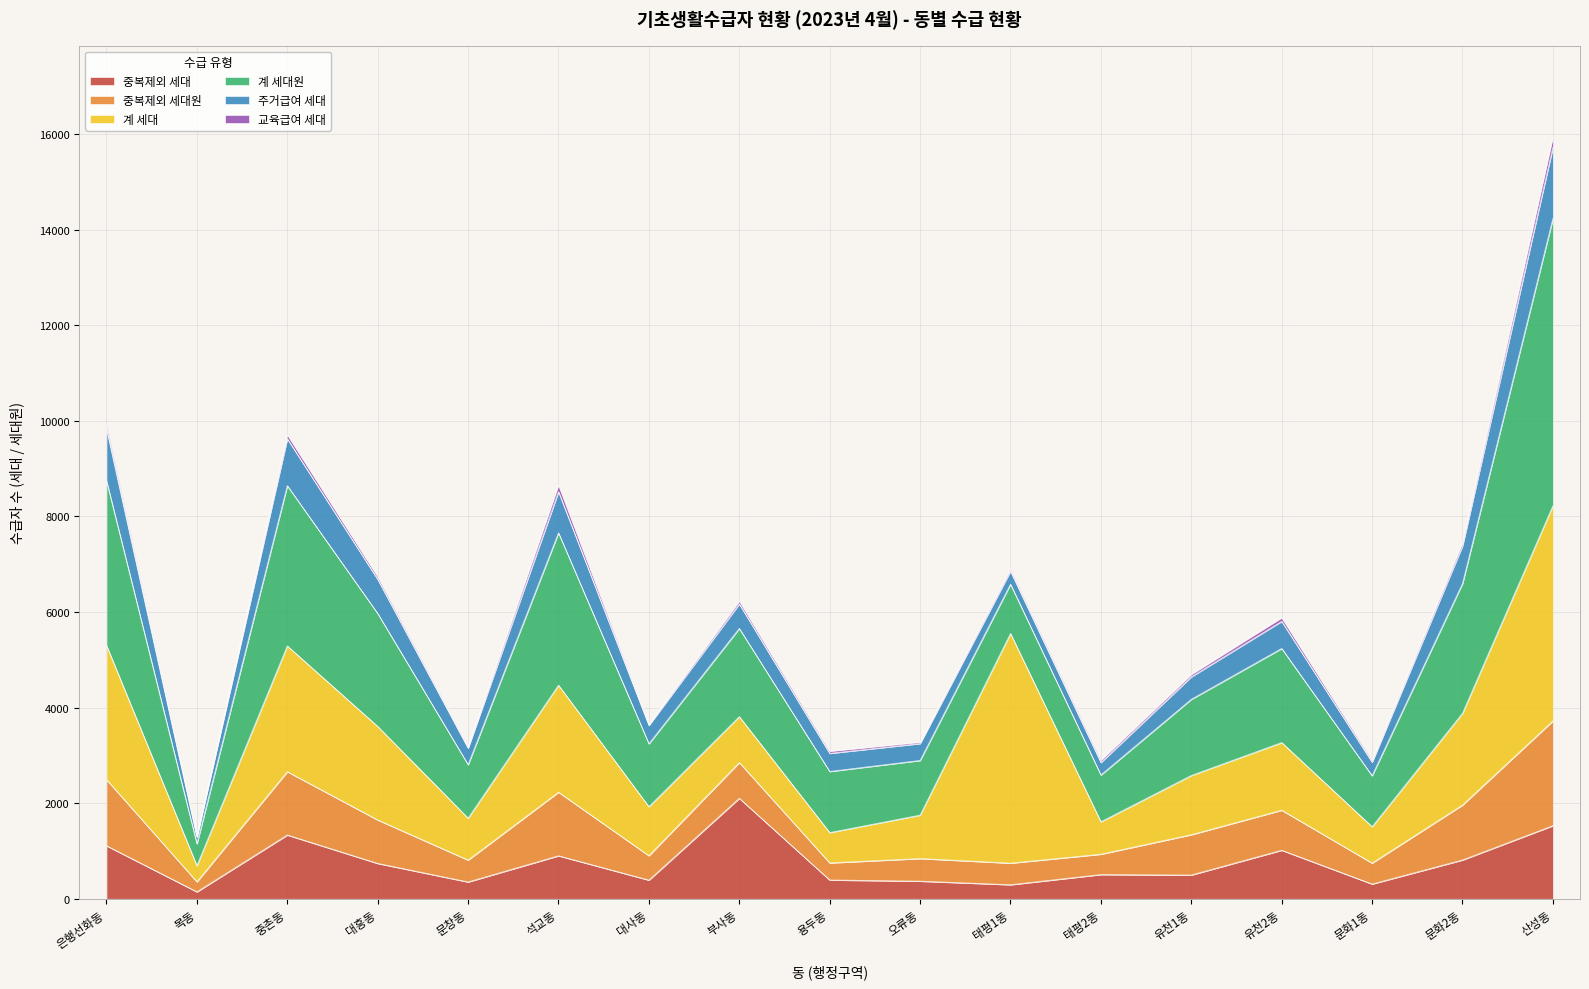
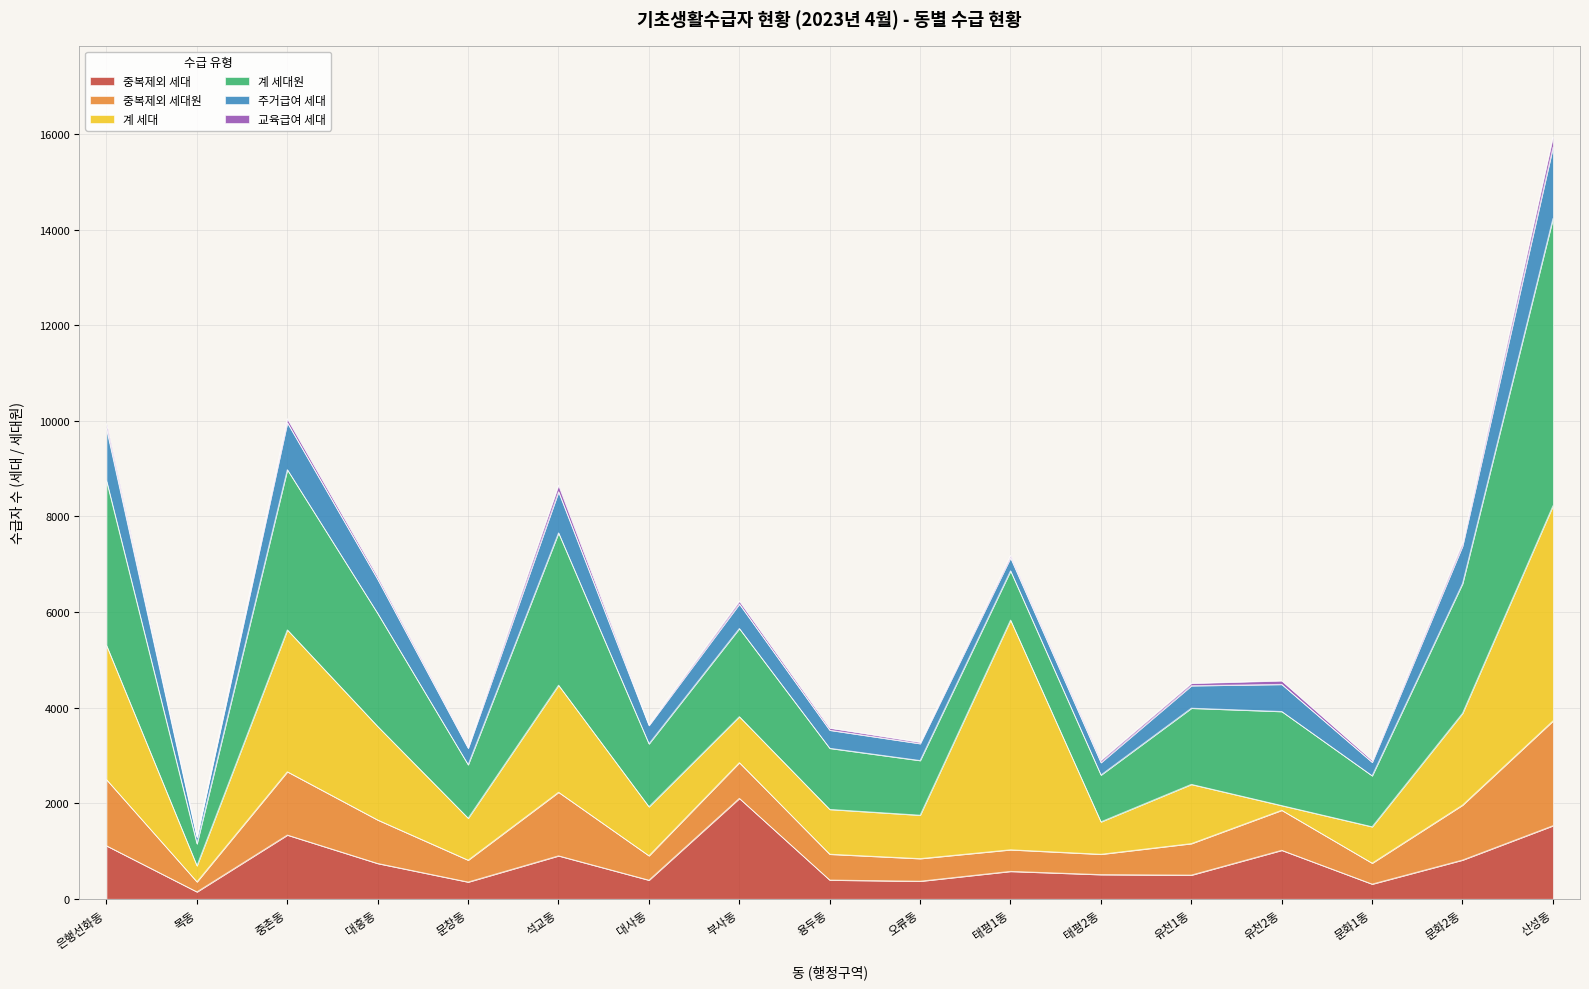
  {
    "중복제외 세대": {
      "은행선화동": 1100,
      "목동": 100,
      "중촌동": 1300,
      "대흥동": 700,
      "문창동": 400,
      "석교동": 900,
      "대사동": 400,
      "부사동": 2100,
      "용두동": 400,
      "오류동": 400,
-     "태평1동": 300,
+     "태평1동": 600,
      "태평2동": 500,
      "유천1동": 500,
      "유천2동": 1000,
      "문화1동": 300,
      "문화2동": 800,
      "산성동": 1500
    },
    "중복제외 세대원": {
      "은행선화동": 1400,
      "목동": 200,
      "중촌동": 1300,
      "대흥동": 900,
      "문창동": 500,
      "석교동": 1300,
      "대사동": 500,
      "부사동": 700,
-     "용두동": 400,
+     "용두동": 500,
      "오류동": 500,
      "태평1동": 500,
      "태평2동": 400,
-     "유천1동": 800,
+     "유천1동": 700,
      "유천2동": 800,
      "문화1동": 400,
      "문화2동": 1200,
      "산성동": 2200
    },
    "계 세대": {
      "은행선화동": 2800,
      "목동": 300,
-     "중촌동": 2600,
+     "중촌동": 3000,
      "대흥동": 2000,
      "문창동": 900,
      "석교동": 2200,
      "대사동": 1000,
      "부사동": 1000,
-     "용두동": 600,
+     "용두동": 900,
      "오류동": 900,
      "태평1동": 4800,
      "태평2동": 700,
      "유천1동": 1200,
-     "유천2동": 1400,
+     "유천2동": 100,
      "문화1동": 800,
      "문화2동": 1900,
      "산성동": 4500
    },
    "계 세대원": {
      "은행선화동": 3400,
      "목동": 500,
      "중촌동": 3400,
      "대흥동": 2400,
      "문창동": 1100,
      "석교동": 3200,
      "대사동": 1300,
      "부사동": 1800,
      "용두동": 1300,
      "오류동": 1100,
      "태평1동": 1000,
      "태평2동": 1000,
      "유천1동": 1600,
      "유천2동": 2000,
      "문화1동": 1100,
      "문화2동": 2700,
      "산성동": 6000
    },
    "주거급여 세대": {
      "은행선화동": 1100,
      "중촌동": 1000,
      "대흥동": 700,
      "석교동": 900,
      "부사동": 500,
      "유천2동": 600,
      "문화2동": 800,
      "산성동": 1500
    },
    "교육급여 세대": {
      "은행선화동": 100,
      "중촌동": 100,
      "대흥동": 100,
      "석교동": 100,
      "부사동": 100,
      "유천2동": 100,
      "문화2동": 100,
      "산성동": 200
    }
  }
